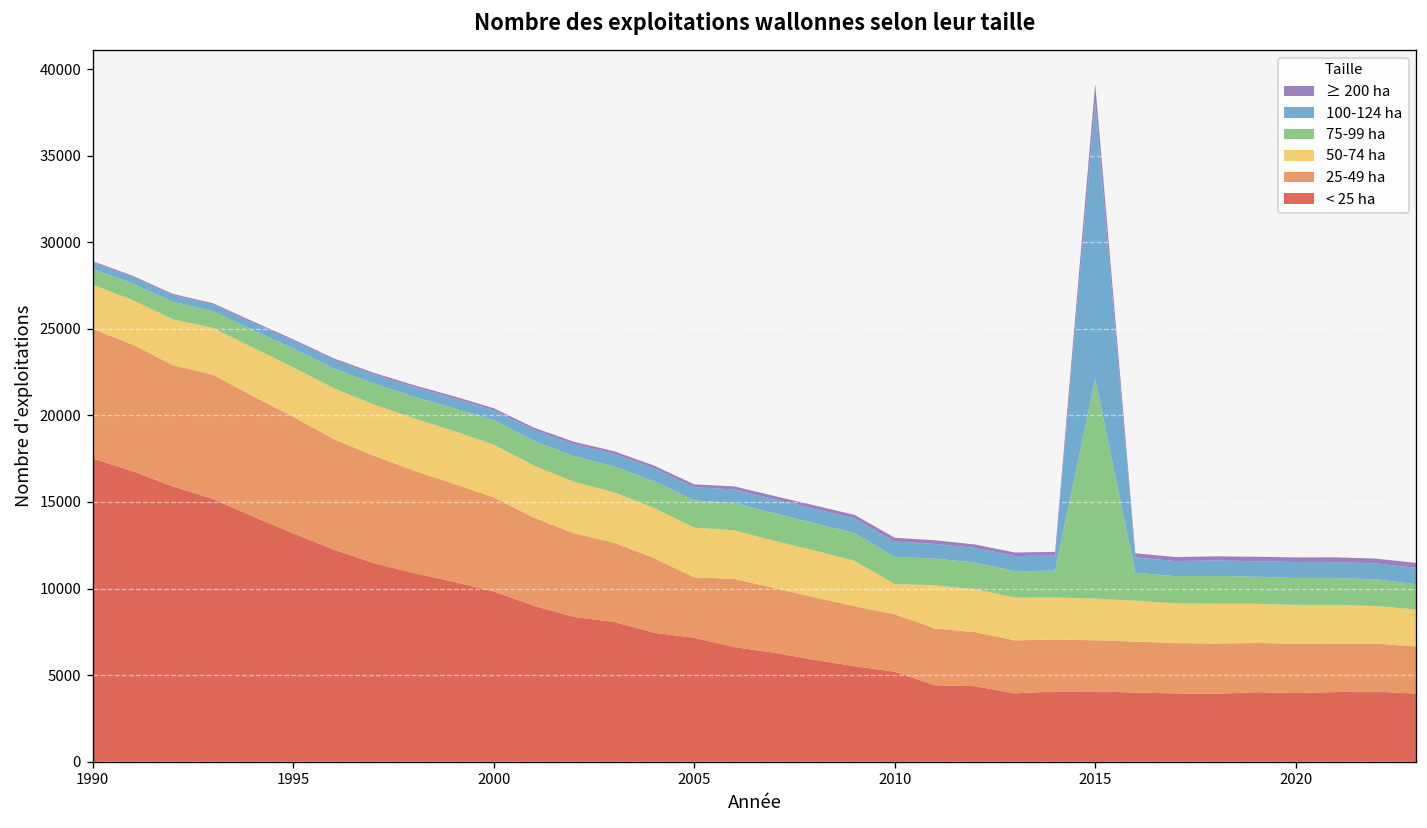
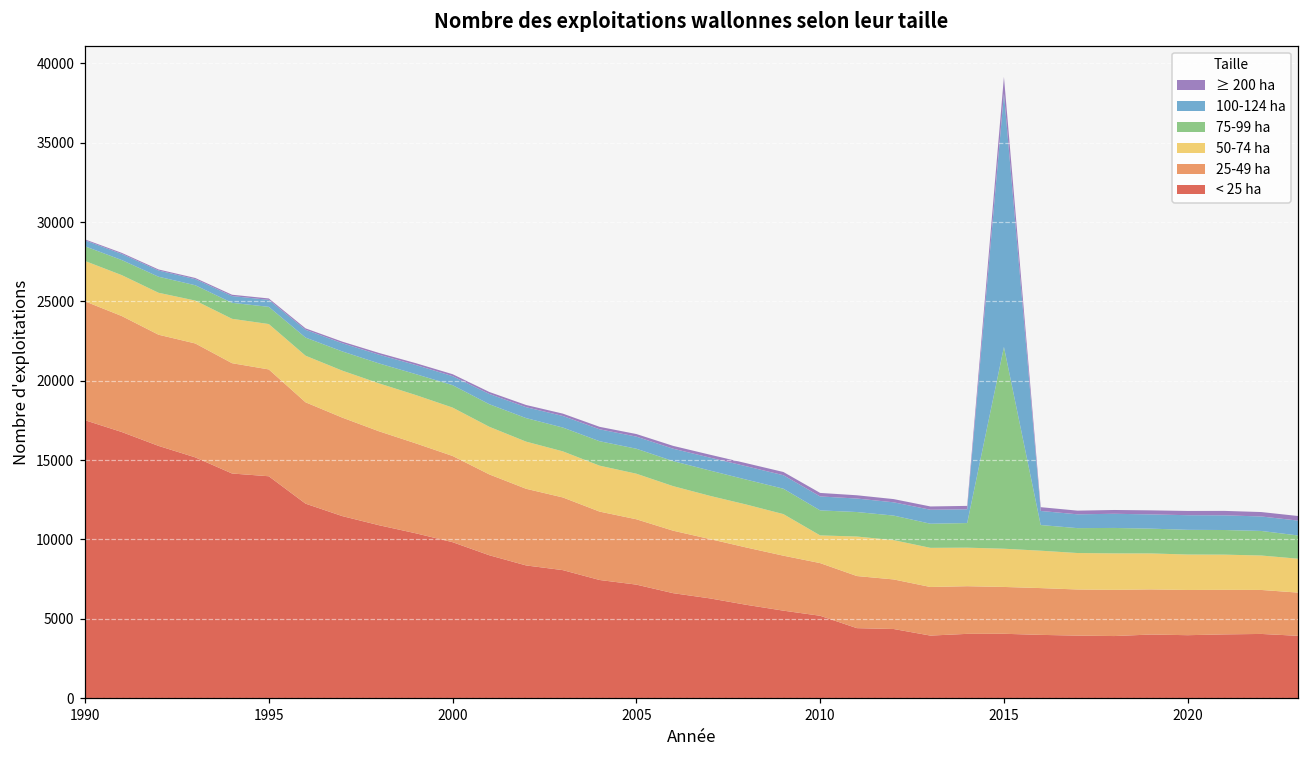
  {
    "< 25 ha": {
      "1990": 17500,
-     "1995": 13200,
+     "1995": 14000,
      "2000": 9800,
      "2005": 7200,
      "2010": 5200,
      "2015": 4100,
      "2020": 4000
    },
    "25-49 ha": {
      "1990": 7500,
      "1995": 6700,
      "2000": 5400,
-     "2005": 3500,
+     "2005": 4100,
      "2010": 3300,
      "2015": 3000,
      "2020": 2800
    },
    "50-74 ha": {
      "1990": 2500,
      "1995": 2900,
      "2000": 3000,
      "2005": 2900,
      "2010": 1700,
      "2015": 2400,
      "2020": 2200
    },
    "75-99 ha": {
      "1990": 900,
      "1995": 1100,
      "2000": 1400,
      "2005": 1600,
      "2010": 1600,
      "2015": 12700,
      "2020": 1600
    },
    "100-124 ha": {
      "2010": 900,
      "2015": 16000,
      "2020": 900
    },
    "≥ 200 ha": {
      "2010": 200,
      "2015": 1100,
      "2020": 300
    }
  }
